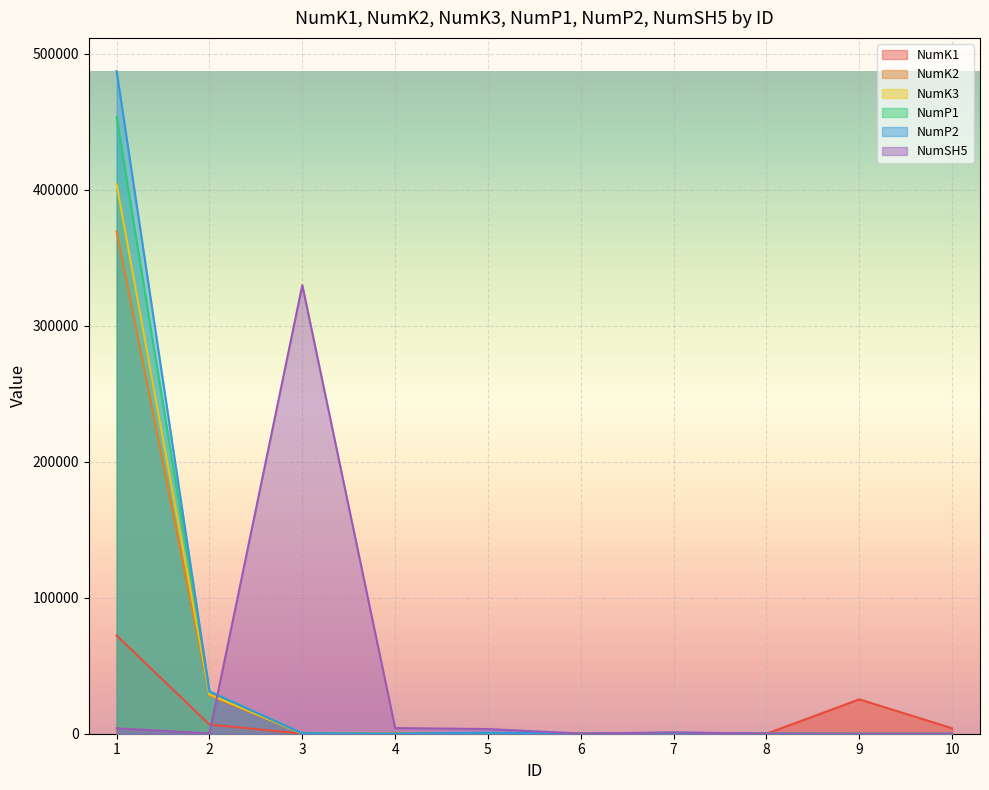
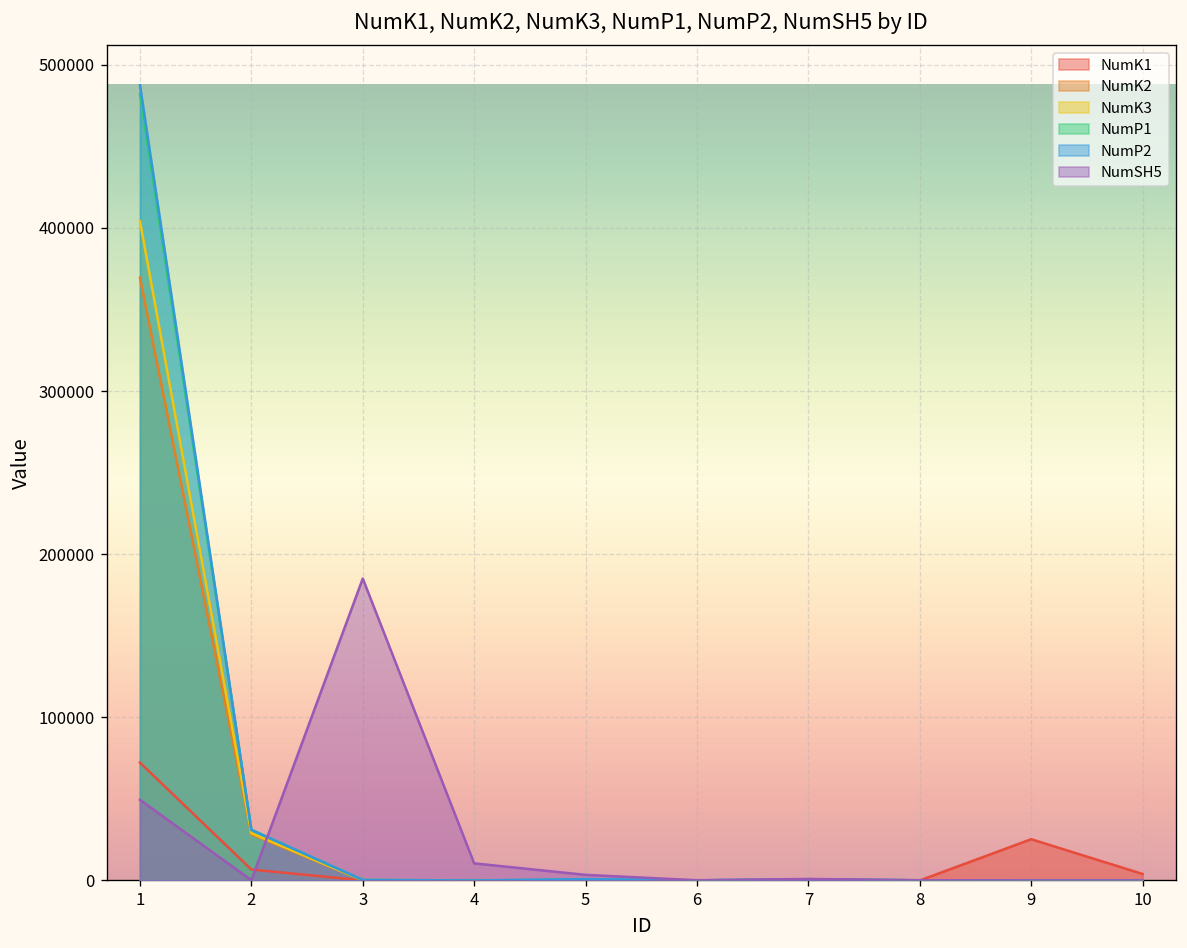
  {
    "NumP1": {
-     "1": 454000
+     "1": 482000
    },
    "NumP2": {
      "1": 487000
    },
    "NumSH5": {
-     "1": 4000,
+     "1": 49000,
      "2": 0,
-     "3": 330000,
-     "4": 4000,
+     "3": 185000,
+     "4": 10000,
      "5": 3000
    }
  }
